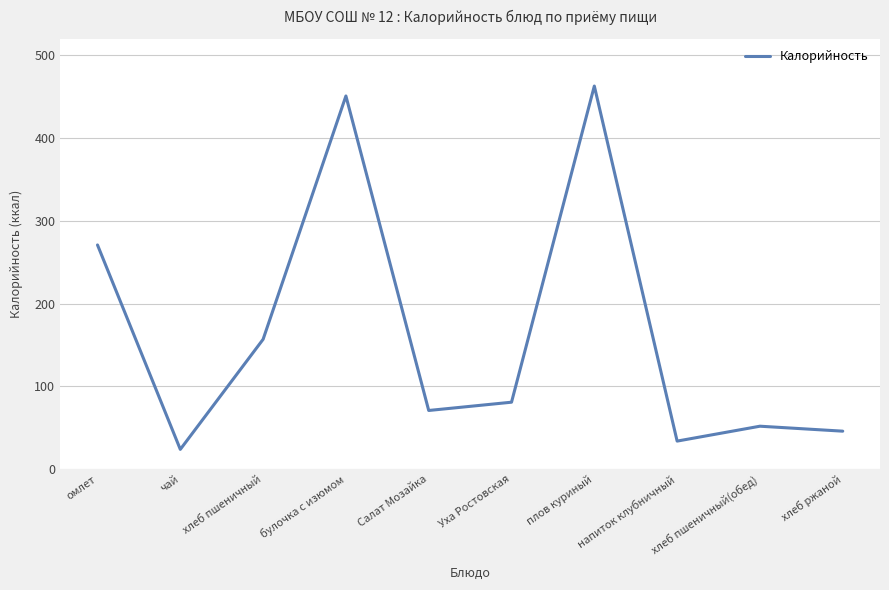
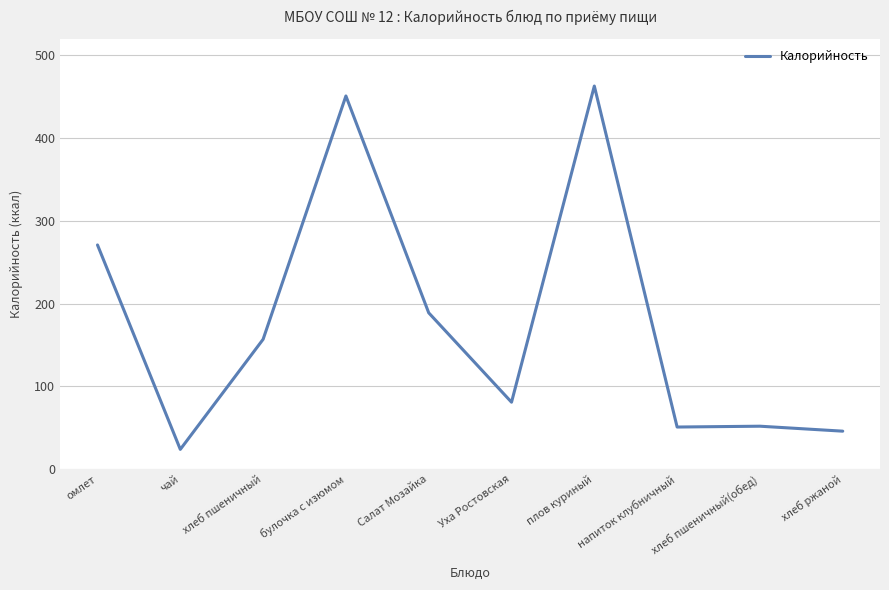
  {
    "омлет": 270,
    "чай": 20,
    "хлеб пшеничный": 160,
    "булочка с изюмом": 450,
-   "Салат Мозайка": 70,
+   "Салат Мозайка": 190,
    "Уха Ростовская": 80,
    "плов куриный": 460,
-   "напиток клубничный": 30,
+   "напиток клубничный": 50,
    "хлеб пшеничный(обед)": 50,
    "хлеб ржаной": 50
  }
